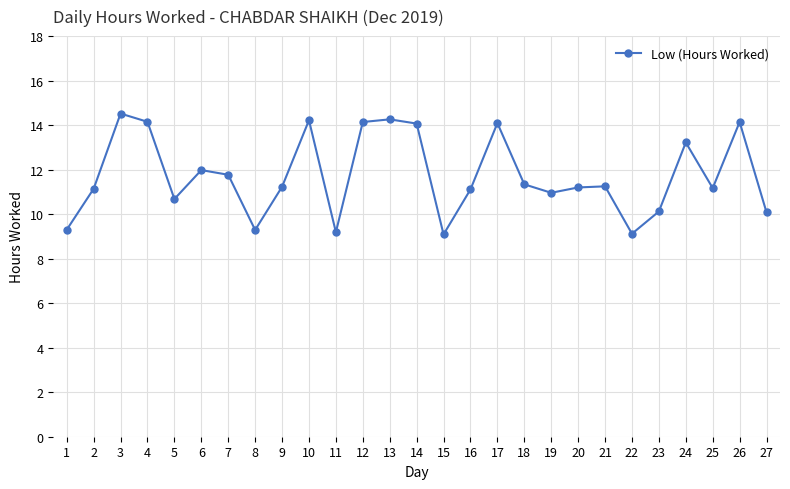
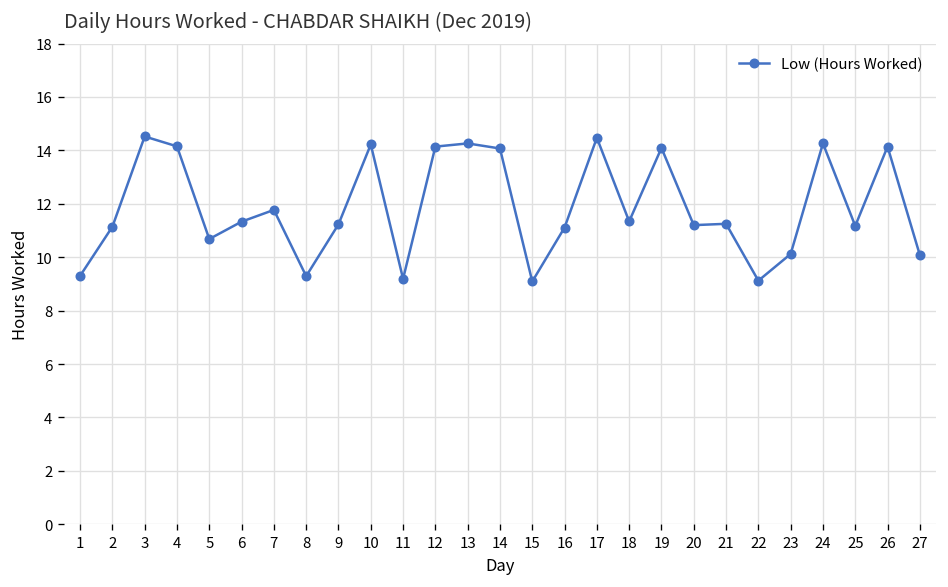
  {
    "1": 9.3,
    "2": 11.1,
    "3": 14.5,
    "4": 14.2,
    "5": 10.7,
-   "6": 12.0,
+   "6": 11.3,
    "7": 11.8,
    "8": 9.3,
    "9": 11.2,
    "10": 14.2,
    "11": 9.2,
    "12": 14.1,
    "13": 14.3,
    "14": 14.1,
    "15": 9.1,
    "16": 11.1,
-   "17": 14.1,
+   "17": 14.5,
    "18": 11.3,
-   "19": 11.0,
+   "19": 14.1,
    "20": 11.2,
    "21": 11.3,
    "22": 9.1,
    "23": 10.1,
-   "24": 13.2,
+   "24": 14.3,
    "25": 11.2,
    "26": 14.1,
    "27": 10.1
  }
